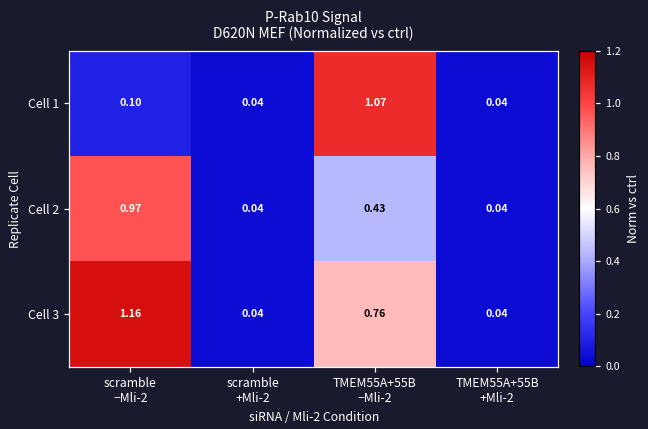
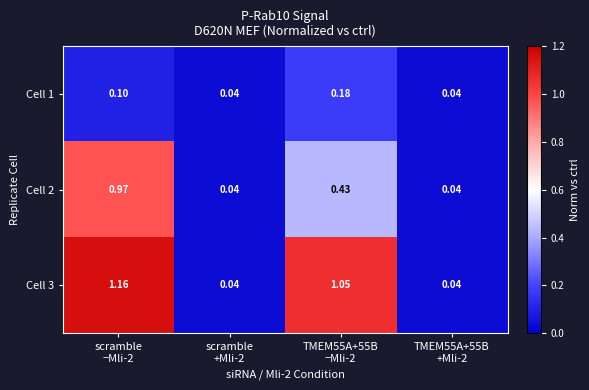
  {
    "Cell 1": {
      "scramble −Mli-2": 0.10,
      "scramble +Mli-2": 0.04,
-     "TMEM55A+55B −Mli-2": 1.07,
+     "TMEM55A+55B −Mli-2": 0.18,
      "TMEM55A+55B +Mli-2": 0.04
    },
    "Cell 2": {
      "scramble −Mli-2": 0.97,
      "scramble +Mli-2": 0.04,
      "TMEM55A+55B −Mli-2": 0.43,
      "TMEM55A+55B +Mli-2": 0.04
    },
    "Cell 3": {
      "scramble −Mli-2": 1.16,
      "scramble +Mli-2": 0.04,
-     "TMEM55A+55B −Mli-2": 0.76,
+     "TMEM55A+55B −Mli-2": 1.05,
      "TMEM55A+55B +Mli-2": 0.04
    }
  }
